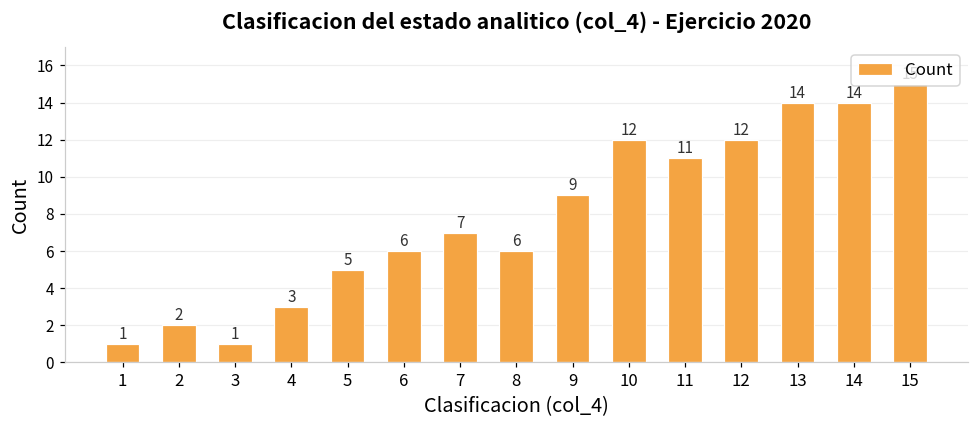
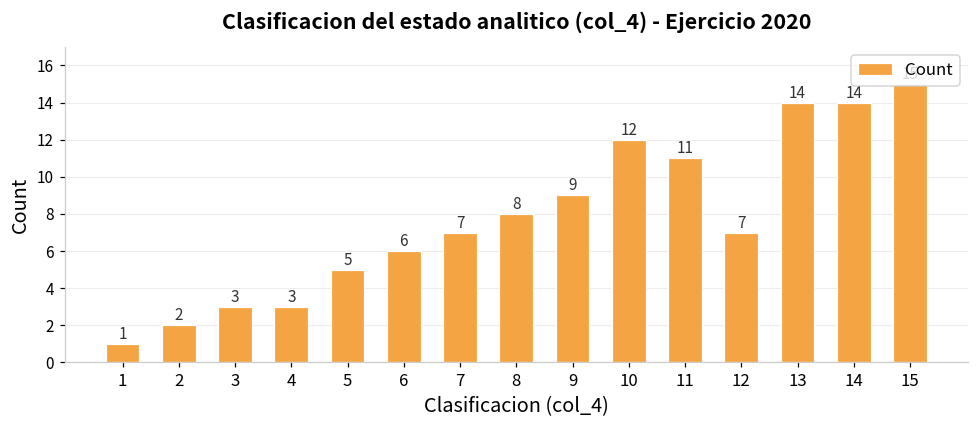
  {
    "1": 1,
    "2": 2,
-   "3": 1,
+   "3": 3,
    "4": 3,
    "5": 5,
    "6": 6,
    "7": 7,
-   "8": 6,
+   "8": 8,
    "9": 9,
    "10": 12,
    "11": 11,
-   "12": 12,
+   "12": 7,
    "13": 14
  }
